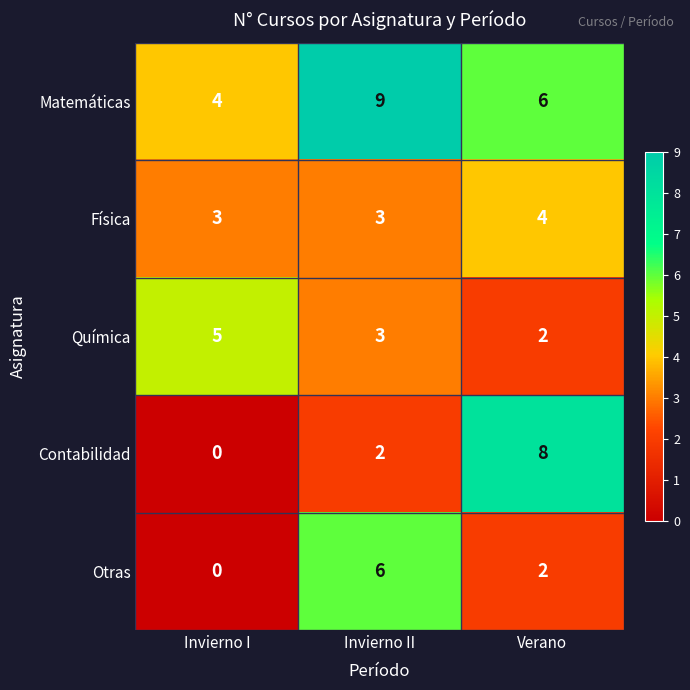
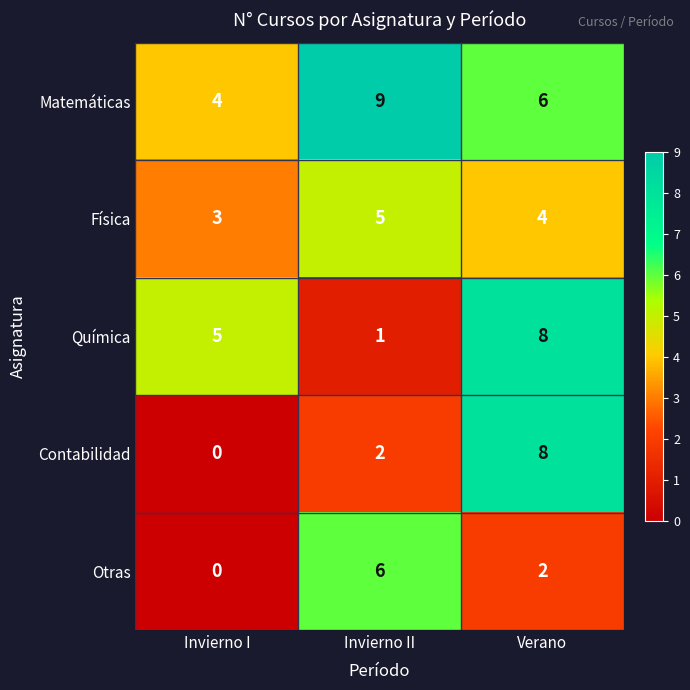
  {
    "Matemáticas": {
      "Invierno I": 4,
      "Invierno II": 9,
      "Verano": 6
    },
    "Física": {
      "Invierno I": 3,
-     "Invierno II": 3,
+     "Invierno II": 5,
      "Verano": 4
    },
    "Química": {
      "Invierno I": 5,
-     "Invierno II": 3,
-     "Verano": 2
+     "Invierno II": 1,
+     "Verano": 8
    },
    "Contabilidad": {
      "Invierno I": 0,
      "Invierno II": 2,
      "Verano": 8
    },
    "Otras": {
      "Invierno I": 0,
      "Invierno II": 6,
      "Verano": 2
    }
  }
